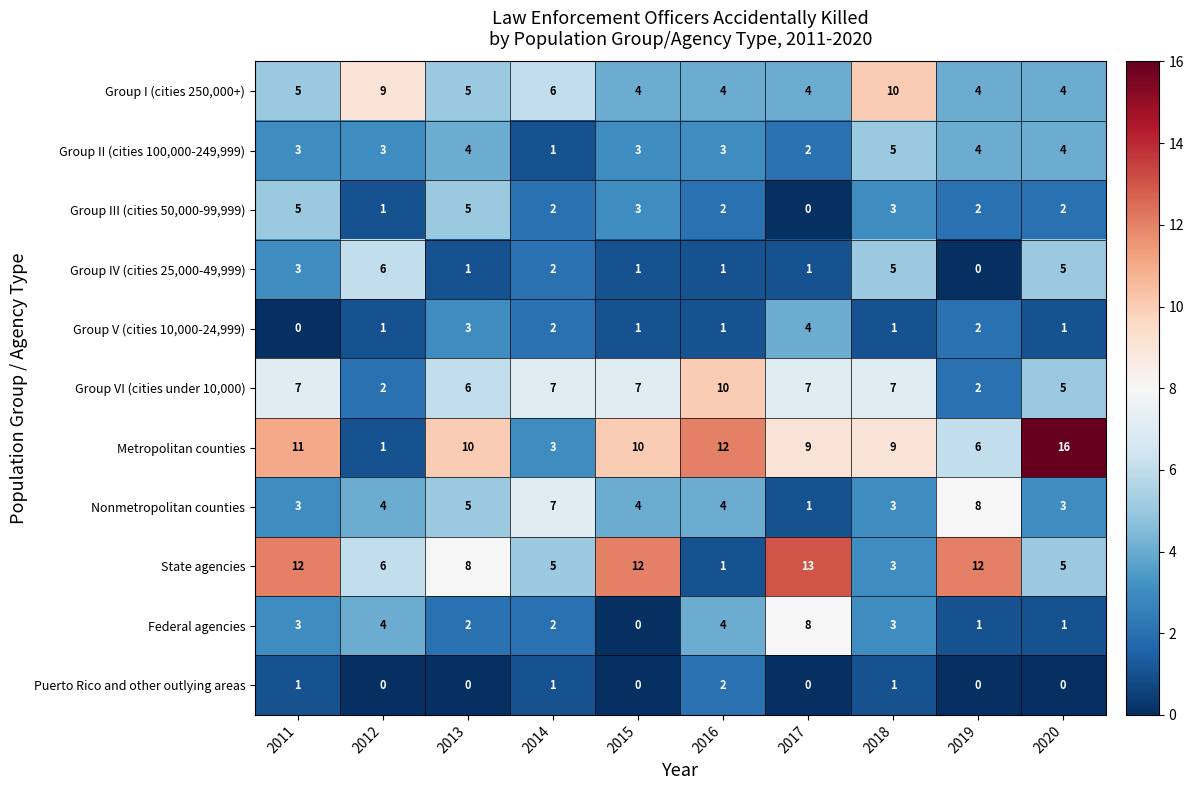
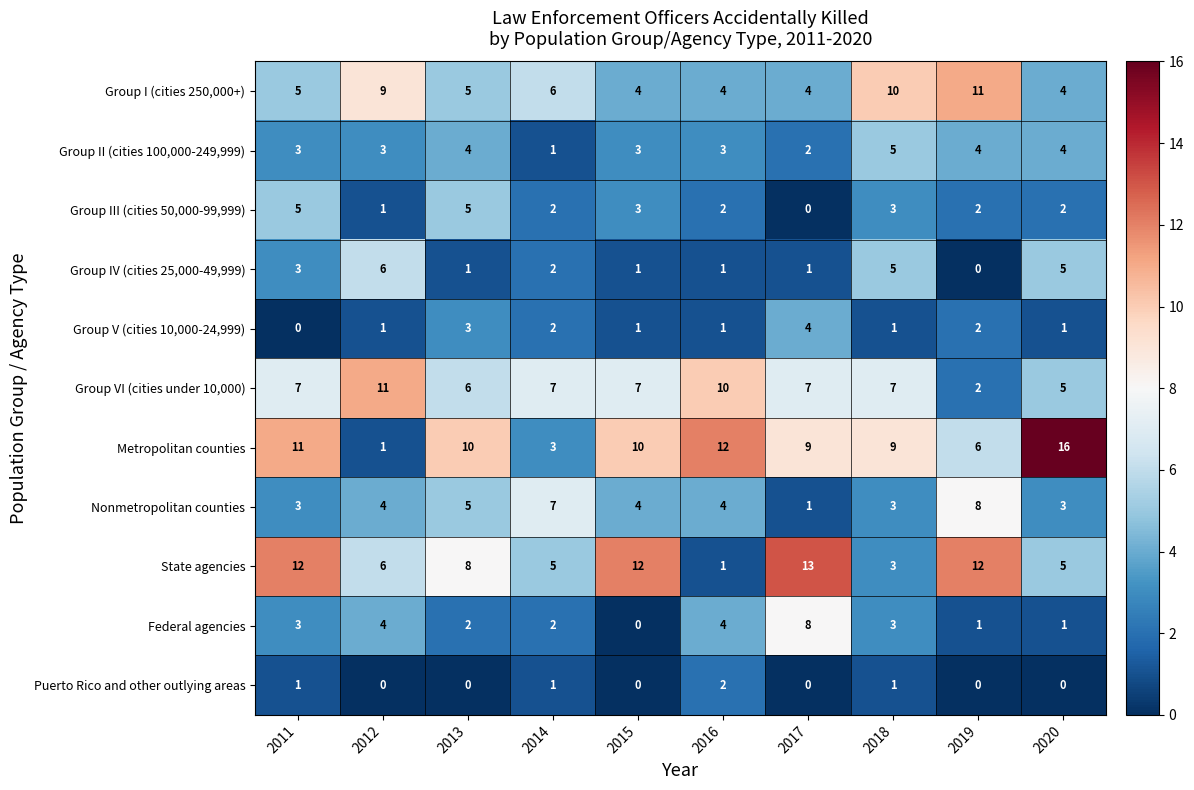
  {
    "Group I (cities 250,000+)": {
      "2011": 5,
      "2012": 9,
      "2013": 5,
      "2014": 6,
      "2015": 4,
      "2016": 4,
      "2017": 4,
      "2018": 10,
-     "2019": 4,
+     "2019": 11,
      "2020": 4
    },
    "Group II (cities 100,000-249,999)": {
      "2011": 3,
      "2012": 3,
      "2013": 4,
      "2014": 1,
      "2015": 3,
      "2016": 3,
      "2017": 2,
      "2018": 5,
      "2019": 4,
      "2020": 4
    },
    "Group III (cities 50,000-99,999)": {
      "2011": 5,
      "2012": 1,
      "2013": 5,
      "2014": 2,
      "2015": 3,
      "2016": 2,
      "2017": 0,
      "2018": 3,
      "2019": 2,
      "2020": 2
    },
    "Group IV (cities 25,000-49,999)": {
      "2011": 3,
      "2012": 6,
      "2013": 1,
      "2014": 2,
      "2015": 1,
      "2016": 1,
      "2017": 1,
      "2018": 5,
      "2019": 0,
      "2020": 5
    },
    "Group V (cities 10,000-24,999)": {
      "2011": 0,
      "2012": 1,
      "2013": 3,
      "2014": 2,
      "2015": 1,
      "2016": 1,
      "2017": 4,
      "2018": 1,
      "2019": 2,
      "2020": 1
    },
    "Group VI (cities under 10,000)": {
      "2011": 7,
-     "2012": 2,
+     "2012": 11,
      "2013": 6,
      "2014": 7,
      "2015": 7,
      "2016": 10,
      "2017": 7,
      "2018": 7,
      "2019": 2,
      "2020": 5
    },
    "Metropolitan counties": {
      "2011": 11,
      "2012": 1,
      "2013": 10,
      "2014": 3,
      "2015": 10,
      "2016": 12,
      "2017": 9,
      "2018": 9,
      "2019": 6,
      "2020": 16
    },
    "Nonmetropolitan counties": {
      "2011": 3,
      "2012": 4,
      "2013": 5,
      "2014": 7,
      "2015": 4,
      "2016": 4,
      "2017": 1,
      "2018": 3,
      "2019": 8,
      "2020": 3
    },
    "State agencies": {
      "2011": 12,
      "2012": 6,
      "2013": 8,
      "2014": 5,
      "2015": 12,
      "2016": 1,
      "2017": 13,
      "2018": 3,
      "2019": 12,
      "2020": 5
    },
    "Federal agencies": {
      "2011": 3,
      "2012": 4,
      "2013": 2,
      "2014": 2,
      "2015": 0,
      "2016": 4,
      "2017": 8,
      "2018": 3,
      "2019": 1,
      "2020": 1
    },
    "Puerto Rico and other outlying areas": {
      "2011": 1,
      "2012": 0,
      "2013": 0,
      "2014": 1,
      "2015": 0,
      "2016": 2,
      "2017": 0,
      "2018": 1,
      "2019": 0,
      "2020": 0
    }
  }
